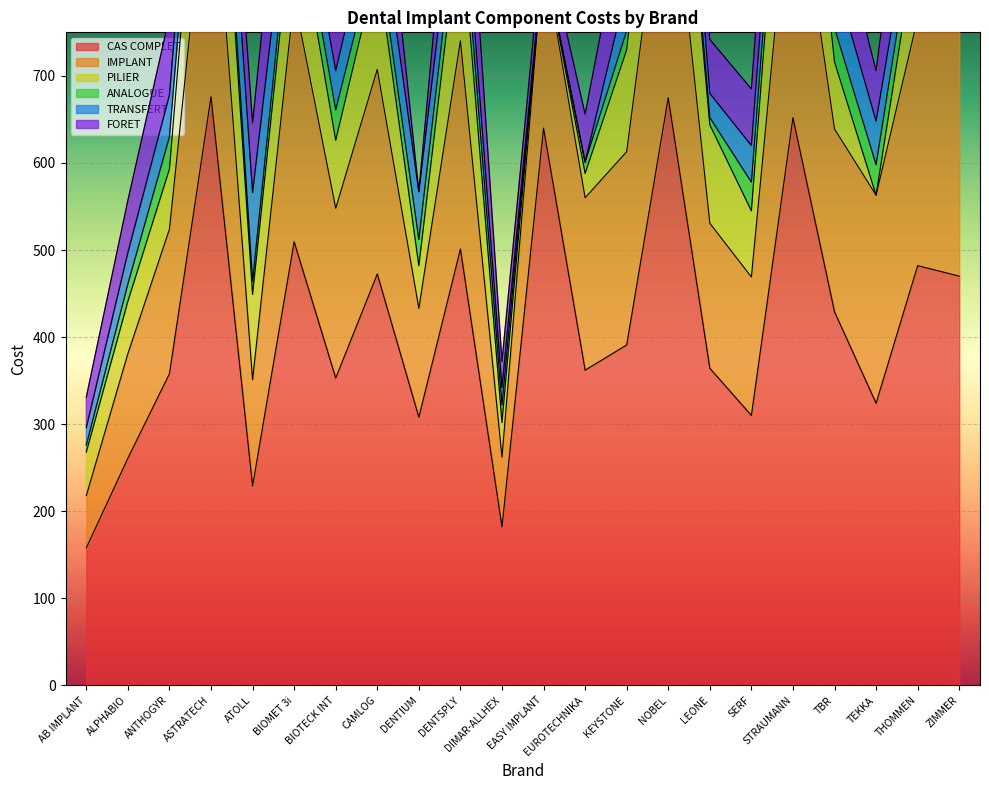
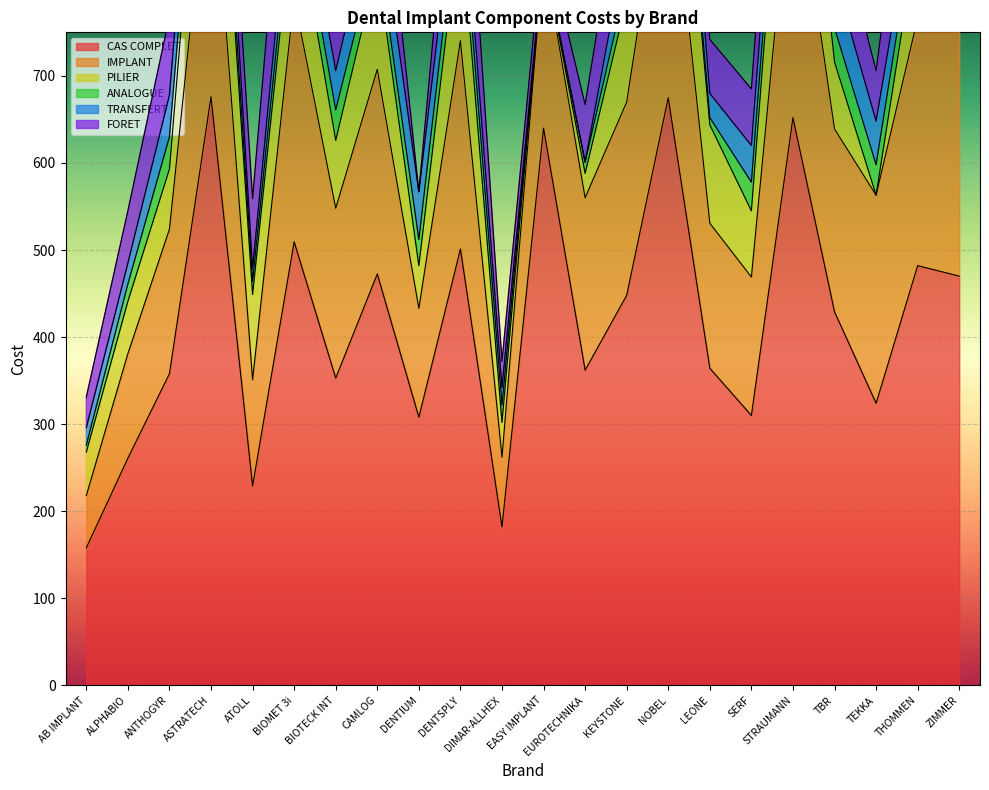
  {
    "CAS COMPLET": {
      "AB IMPLANT": 160,
      "ALPHABIO": 260,
      "ANTHOGYR": 360,
      "ASTRATECH": 680,
      "ATOLL": 230,
      "BIOMET 3i": 510,
      "BIOTECK INT": 350,
      "CAMLOG": 470,
      "DENTIUM": 310,
      "DENTSPLY": 500,
      "DIMAR-ALLHEX": 180,
      "EASY IMPLANT": 640,
      "EUROTECHNIKA": 360,
-     "KEYSTONE": 390,
+     "KEYSTONE": 450,
      "NOBEL": 670,
      "LEONE": 360,
      "SERF": 310,
      "STRAUMANN": 650,
      "TBR": 430,
      "TEKKA": 320,
      "THOMMEN": 480,
      "ZIMMER": 470
    },
    "IMPLANT": {
      "AB IMPLANT": 60,
      "ALPHABIO": 120,
      "ANTHOGYR": 170,
      "ATOLL": 120,
      "BIOTECK INT": 200,
      "CAMLOG": 240,
      "DENTIUM": 130,
      "DENTSPLY": 240,
      "DIMAR-ALLHEX": 80,
      "EUROTECHNIKA": 200,
      "KEYSTONE": 220,
      "LEONE": 170,
      "SERF": 160,
      "TBR": 210
    },
    "PILIER": {
      "AB IMPLANT": 50,
      "ALPHABIO": 60,
      "ANTHOGYR": 70,
      "ATOLL": 100,
      "BIOTECK INT": 80,
      "DENTIUM": 50,
      "DIMAR-ALLHEX": 40,
      "EUROTECHNIKA": 30,
      "LEONE": 110,
      "SERF": 80,
      "TBR": 80
    },
    "ANALOGUE": {
      "AB IMPLANT": 10,
      "ALPHABIO": 20,
      "ANTHOGYR": 40,
      "ATOLL": 20,
      "BIOTECK INT": 40,
      "DENTIUM": 30,
      "DIMAR-ALLHEX": 20,
      "LEONE": 10,
      "SERF": 30,
      "TEKKA": 40
    },
    "TRANSFERT": {
      "AB IMPLANT": 20,
-     "ALPHABIO": 40,
-     "ATOLL": 100,
+     "ALPHABIO": 20,
+     "ATOLL": 20,
      "BIOTECK INT": 50,
      "DIMAR-ALLHEX": 20,
      "LEONE": 30,
      "SERF": 40,
      "TEKKA": 50
    },
    "FORET": {
      "AB IMPLANT": 40,
      "ALPHABIO": 60,
      "ATOLL": 80,
      "DIMAR-ALLHEX": 30,
-     "EUROTECHNIKA": 60,
+     "EUROTECHNIKA": 70,
      "LEONE": 60,
      "SERF": 70,
      "TEKKA": 60
    }
  }
